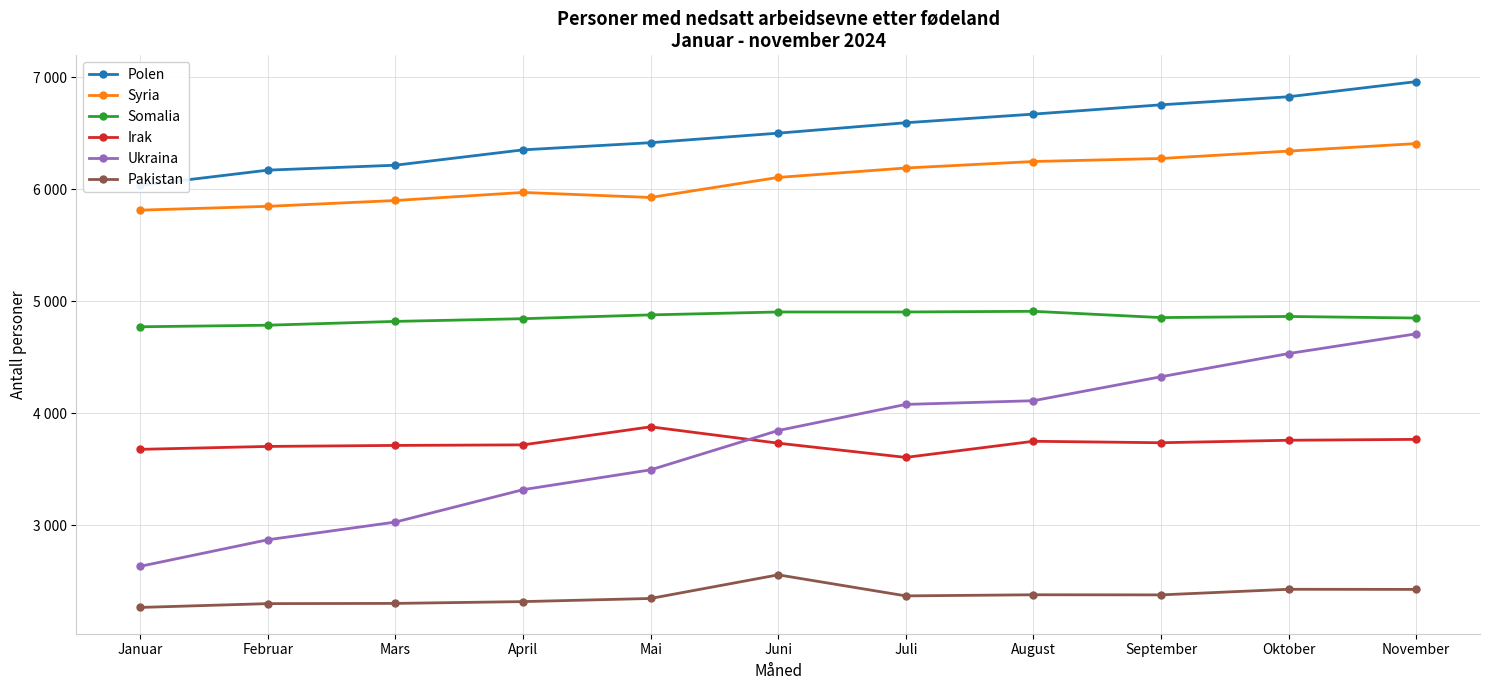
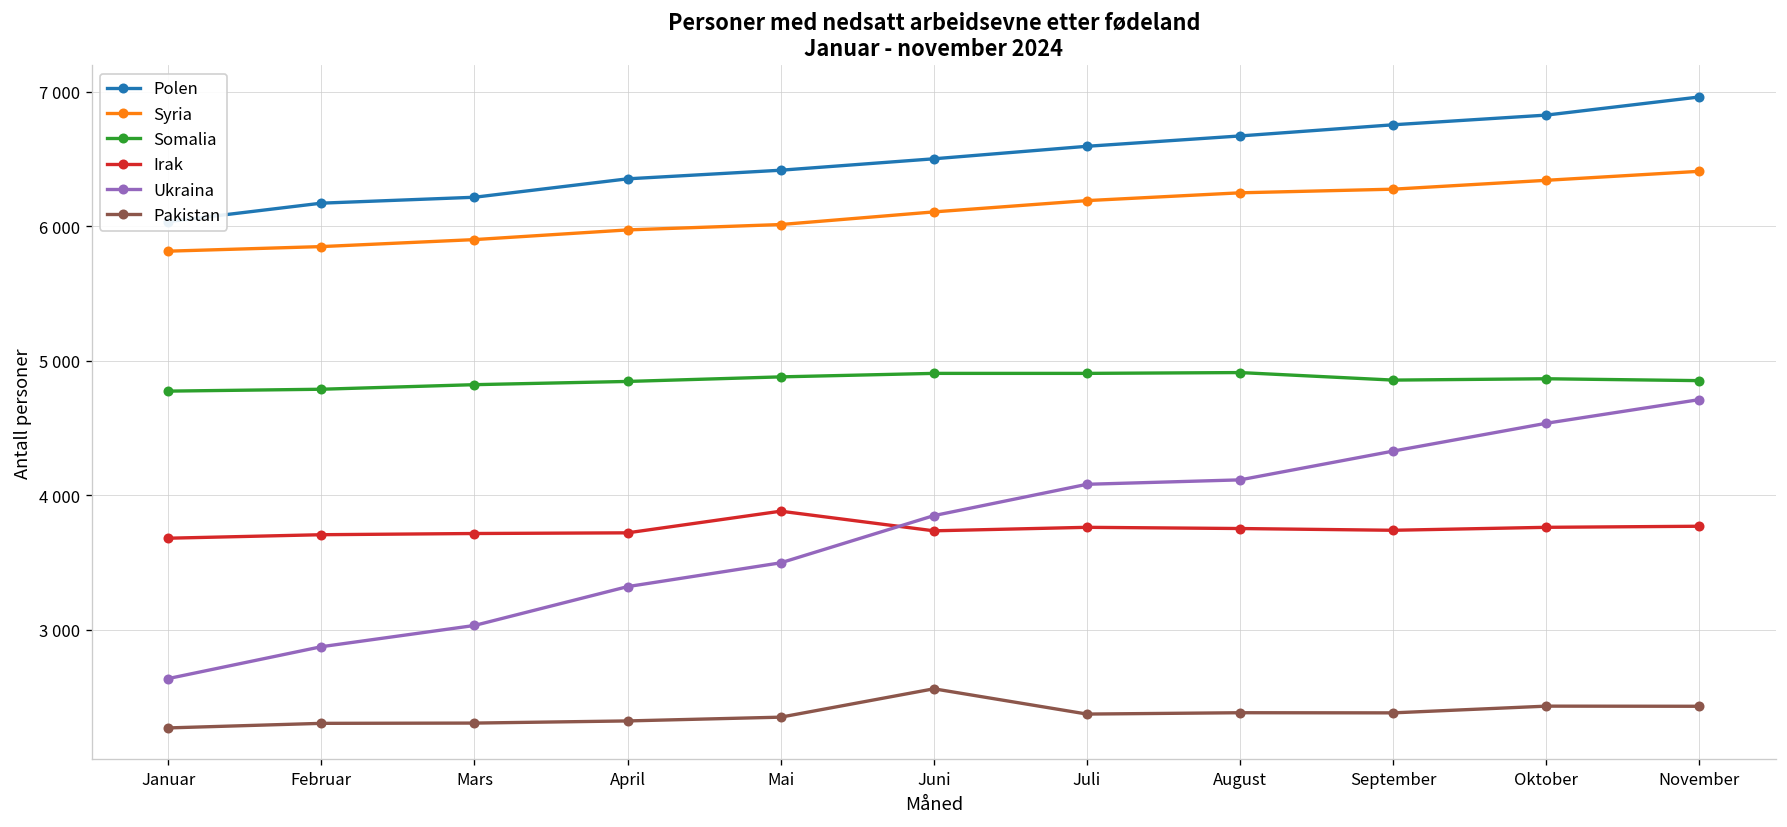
  {
    "Polen": {
      "Februar": 6170,
      "Mars": 6220,
      "April": 6350,
      "Mai": 6420,
      "Juni": 6500,
      "Juli": 6590,
      "August": 6670,
      "September": 6750,
      "Oktober": 6830,
      "November": 6960
    },
    "Syria": {
      "Januar": 5810,
      "Februar": 5850,
      "Mars": 5900,
      "April": 5970,
-     "Mai": 5930,
+     "Mai": 6010,
      "Juni": 6110,
      "Juli": 6190,
      "August": 6250,
      "September": 6280,
      "Oktober": 6340,
      "November": 6410
    },
    "Somalia": {
      "Januar": 4770,
      "Februar": 4790,
      "Mars": 4820,
      "April": 4850,
      "Mai": 4880,
      "Juni": 4910,
      "Juli": 4910,
      "August": 4910,
      "September": 4860,
      "Oktober": 4870,
      "November": 4850
    },
    "Irak": {
      "Januar": 3680,
      "Februar": 3710,
      "Mars": 3710,
      "April": 3720,
      "Mai": 3880,
      "Juni": 3730,
-     "Juli": 3610,
+     "Juli": 3760,
      "August": 3750,
      "September": 3740,
      "Oktober": 3760,
      "November": 3770
    },
    "Ukraina": {
      "Januar": 2640,
      "Februar": 2870,
      "Mars": 3030,
      "April": 3320,
      "Mai": 3500,
      "Juni": 3850,
      "Juli": 4080,
      "August": 4110,
      "September": 4330,
      "Oktober": 4530,
      "November": 4710
    },
    "Pakistan": {
      "Januar": 2270,
      "Februar": 2300,
      "Mars": 2300,
      "April": 2320,
      "Mai": 2350,
      "Juni": 2560,
      "Juli": 2370,
      "August": 2380,
      "September": 2380,
      "Oktober": 2430,
      "November": 2430
    }
  }
